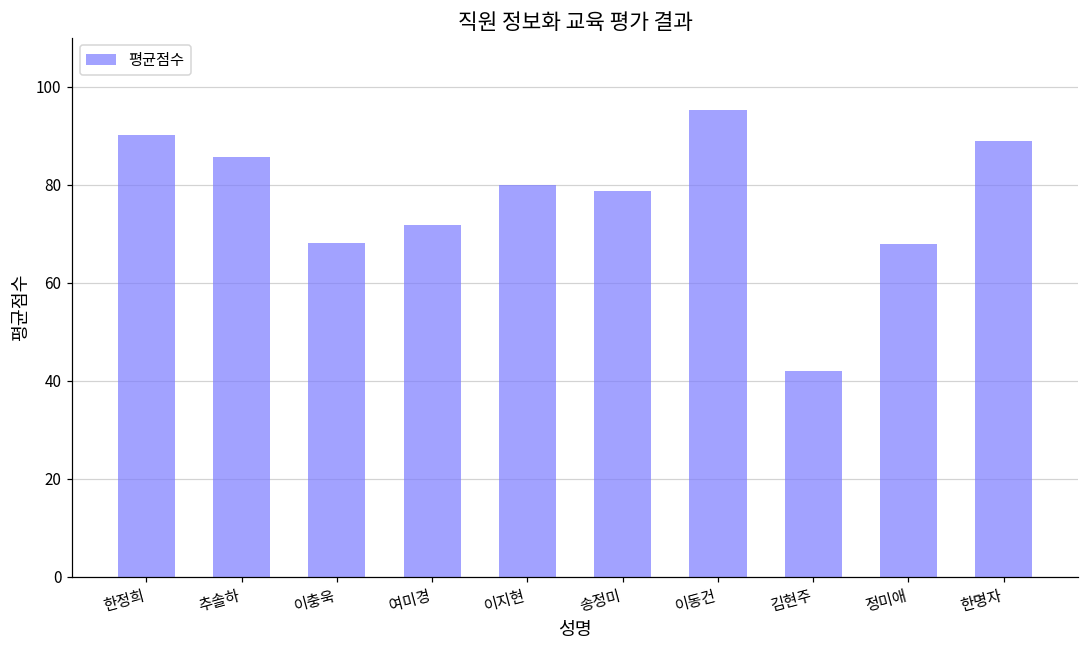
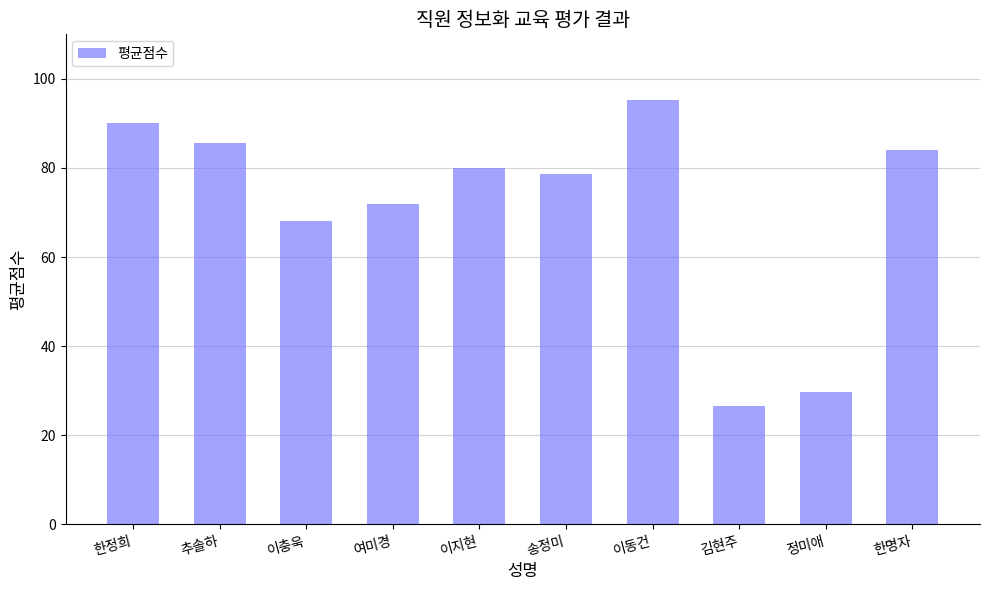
  {
    "한정희": 90,
    "추솔하": 86,
    "이충욱": 68,
    "여미경": 72,
    "이지현": 80,
    "송정미": 79,
    "이동건": 95,
-   "김현주": 42,
-   "정미애": 68,
-   "한명자": 89
+   "김현주": 27,
+   "정미애": 30,
+   "한명자": 84
  }
